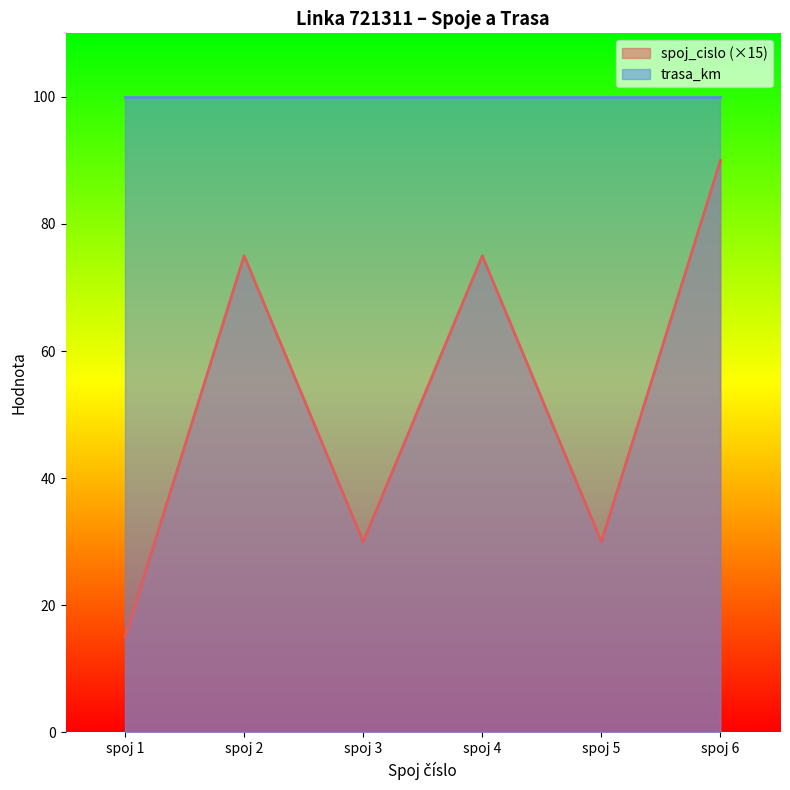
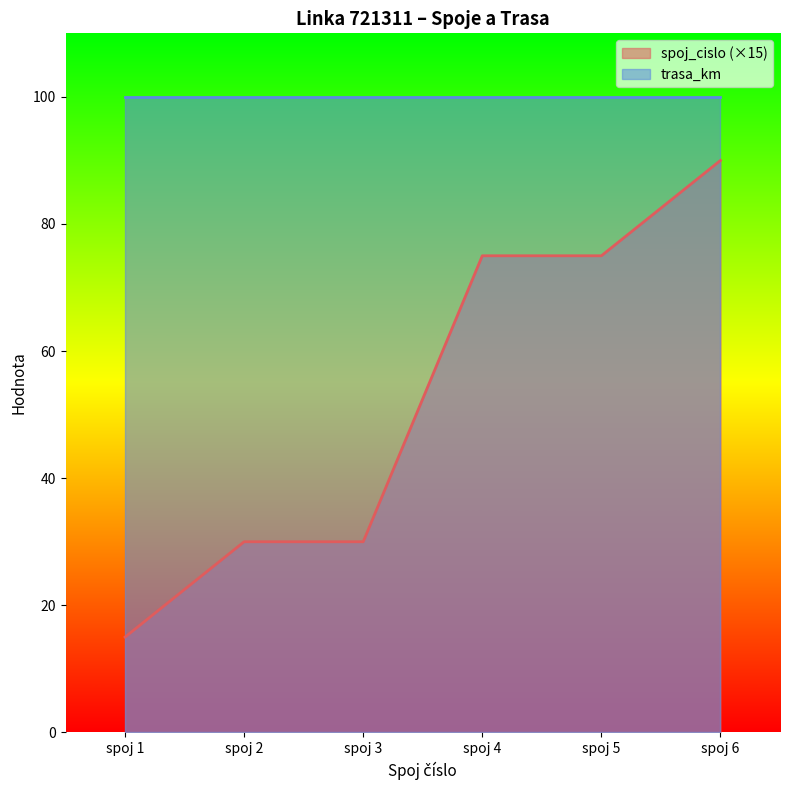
  {
    "spoj_cislo (×15)": {
      "spoj 1": 15,
-     "spoj 2": 75,
+     "spoj 2": 30,
      "spoj 3": 30,
      "spoj 4": 75,
-     "spoj 5": 30,
+     "spoj 5": 75,
      "spoj 6": 90
    },
    "trasa_km": {
      "spoj 1": 100,
      "spoj 2": 100,
      "spoj 3": 100,
      "spoj 4": 100,
      "spoj 5": 100,
      "spoj 6": 100
    }
  }
